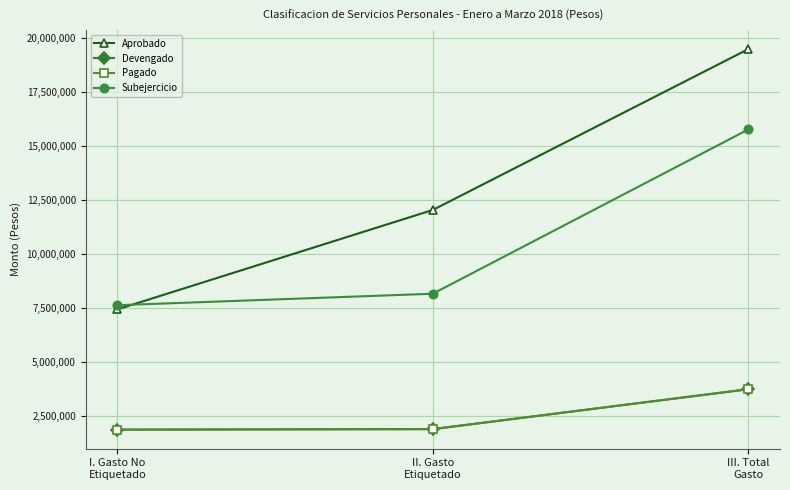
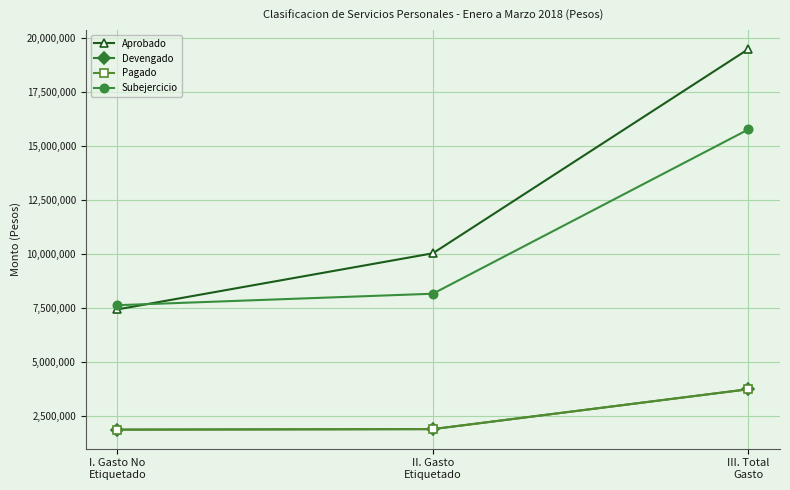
  {
    "Aprobado": {
      "I. Gasto No Etiquetado": "7,400,000",
-     "II. Gasto Etiquetado": "12,000,000",
+     "II. Gasto Etiquetado": "10,000,000",
      "III. Total Gasto": "19,500,000"
    }
  }
